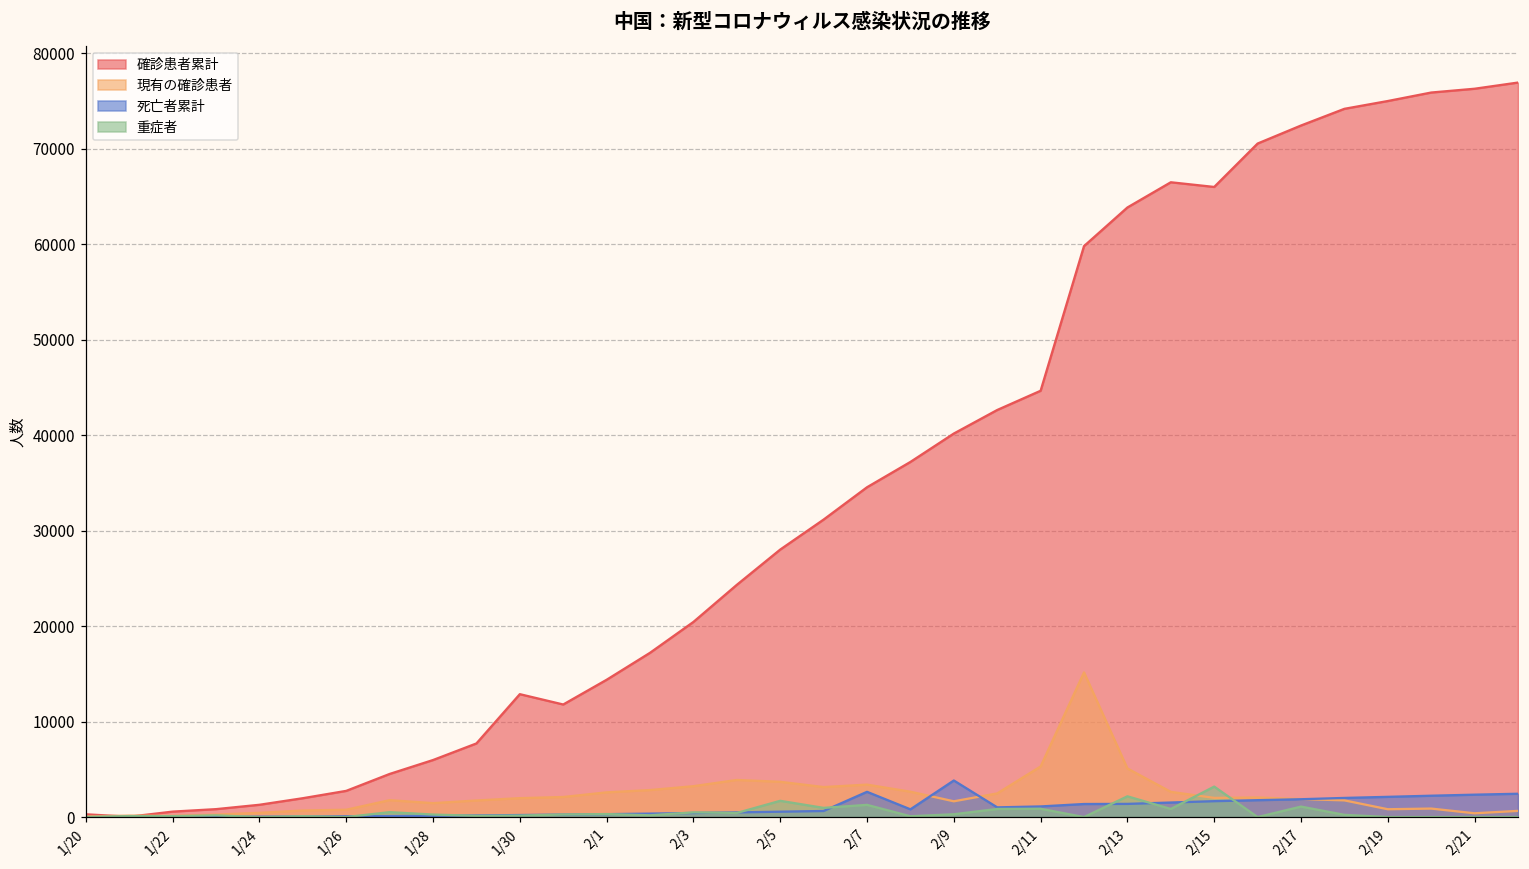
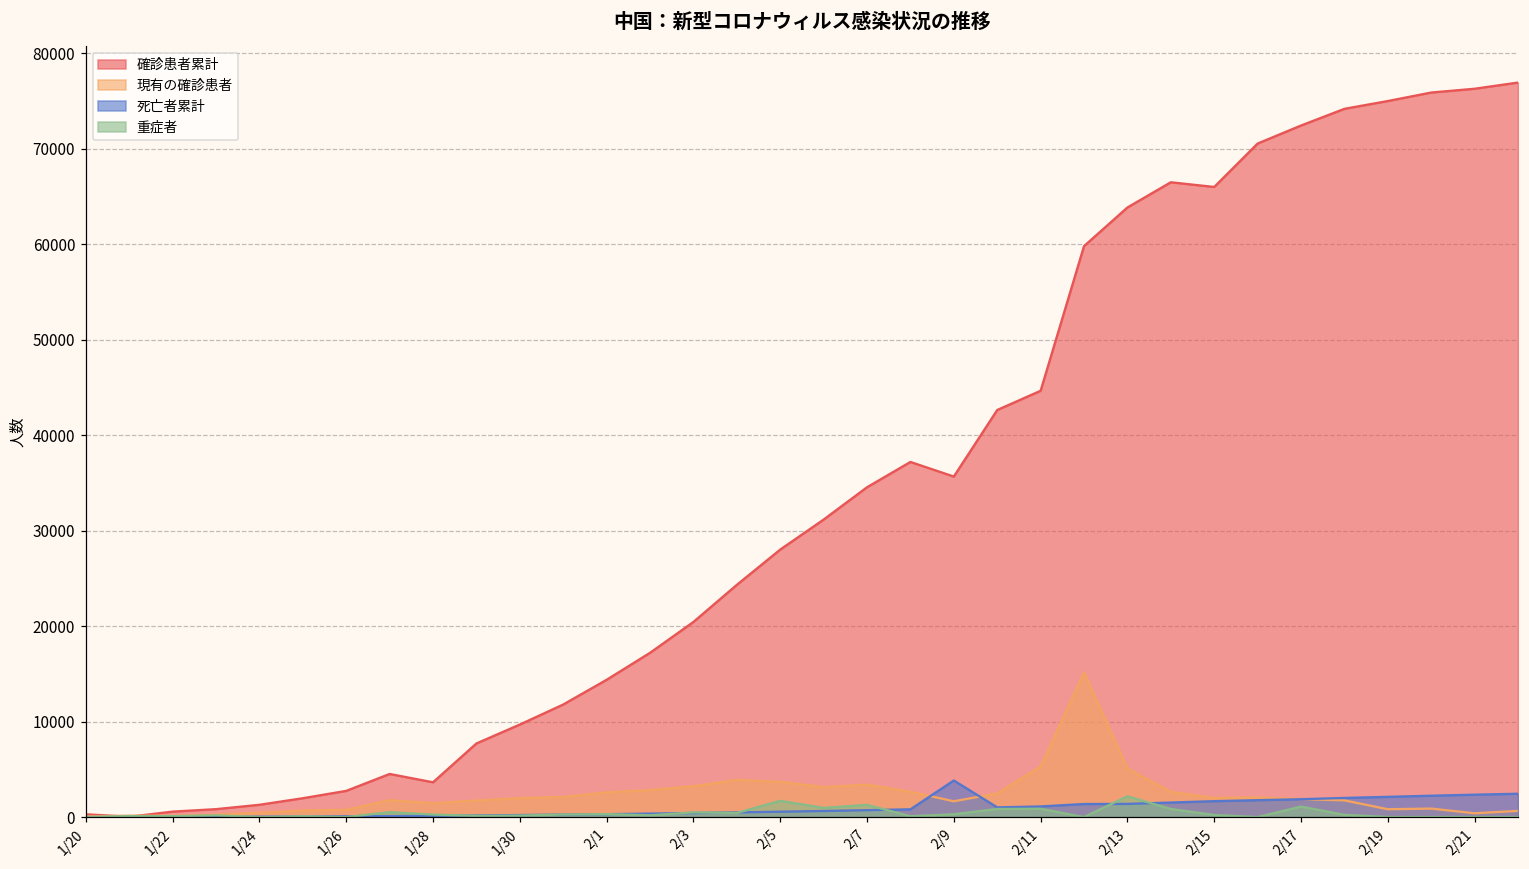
  {
    "確診患者累計": {
      "1/22": 1000,
      "1/24": 1000,
      "1/26": 3000,
-     "1/28": 6000,
-     "1/30": 13000,
+     "1/28": 4000,
+     "1/30": 10000,
      "2/1": 14000,
      "2/3": 20000,
      "2/5": 28000,
      "2/7": 35000,
-     "2/9": 40000,
+     "2/9": 36000,
      "2/11": 45000,
      "2/13": 64000,
      "2/15": 66000,
      "2/17": 72000,
      "2/19": 75000,
      "2/21": 76000
    },
    "現有の確診患者": {
      "1/24": 0,
      "1/26": 1000,
      "1/28": 1000,
      "1/30": 2000,
      "2/1": 3000,
      "2/3": 3000,
      "2/5": 4000,
      "2/7": 3000,
      "2/9": 2000,
      "2/11": 5000,
      "2/13": 5000,
      "2/15": 2000,
      "2/19": 1000,
      "2/21": 0
    },
    "死亡者累計": {
      "2/5": 1000,
-     "2/7": 3000,
+     "2/7": 1000,
      "2/9": 4000,
      "2/13": 1000,
      "2/15": 2000,
      "2/19": 2000,
      "2/21": 2000
    },
    "重症者": {
      "2/5": 2000,
      "2/7": 1000,
      "2/9": 0,
      "2/13": 2000,
-     "2/15": 3000,
+     "2/15": 0,
      "2/17": 1000,
      "2/19": 0,
      "2/21": 0
    }
  }
